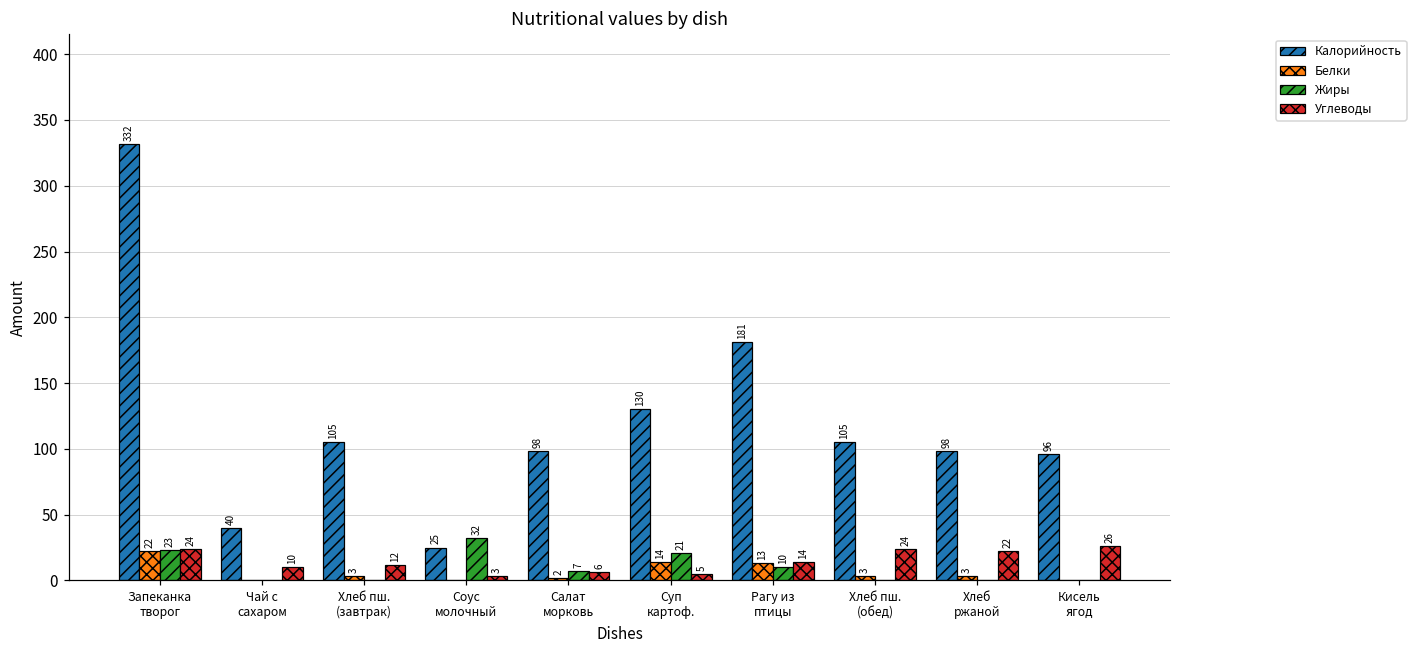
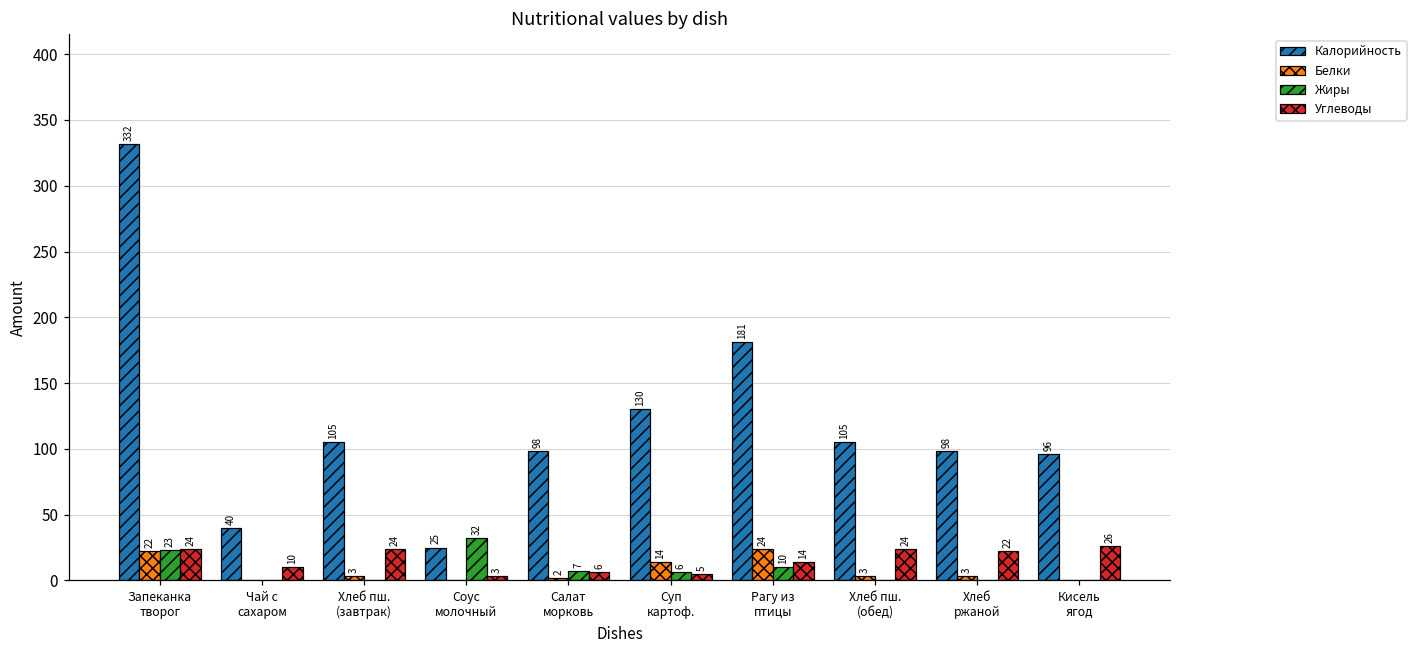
  {
    "Калорийность": {
      "Запеканка творог": 332,
      "Чай с сахаром": 40,
      "Хлеб пш. (завтрак)": 105,
      "Соус молочный": 25,
      "Салат морковь": 98,
      "Суп картоф.": 130,
      "Рагу из птицы": 181,
      "Хлеб пш. (обед)": 105,
      "Хлеб ржаной": 98,
      "Кисель ягод": 96
    },
    "Белки": {
      "Запеканка творог": 22,
      "Хлеб пш. (завтрак)": 3,
      "Салат морковь": 2,
      "Суп картоф.": 14,
-     "Рагу из птицы": 13,
+     "Рагу из птицы": 24,
      "Хлеб пш. (обед)": 3,
      "Хлеб ржаной": 3
    },
    "Жиры": {
      "Запеканка творог": 23,
      "Соус молочный": 32,
      "Салат морковь": 7,
-     "Суп картоф.": 21,
+     "Суп картоф.": 6,
      "Рагу из птицы": 10
    },
    "Углеводы": {
      "Запеканка творог": 24,
      "Чай с сахаром": 10,
-     "Хлеб пш. (завтрак)": 12,
+     "Хлеб пш. (завтрак)": 24,
      "Соус молочный": 3,
      "Салат морковь": 6,
      "Суп картоф.": 5,
      "Рагу из птицы": 14,
      "Хлеб пш. (обед)": 24,
      "Хлеб ржаной": 22,
      "Кисель ягод": 26
    }
  }
